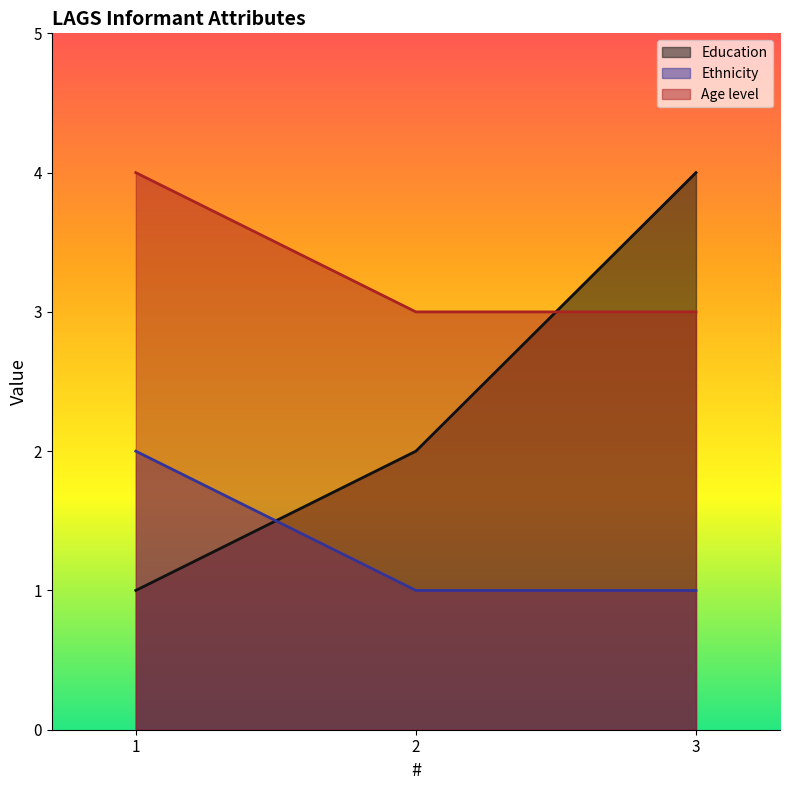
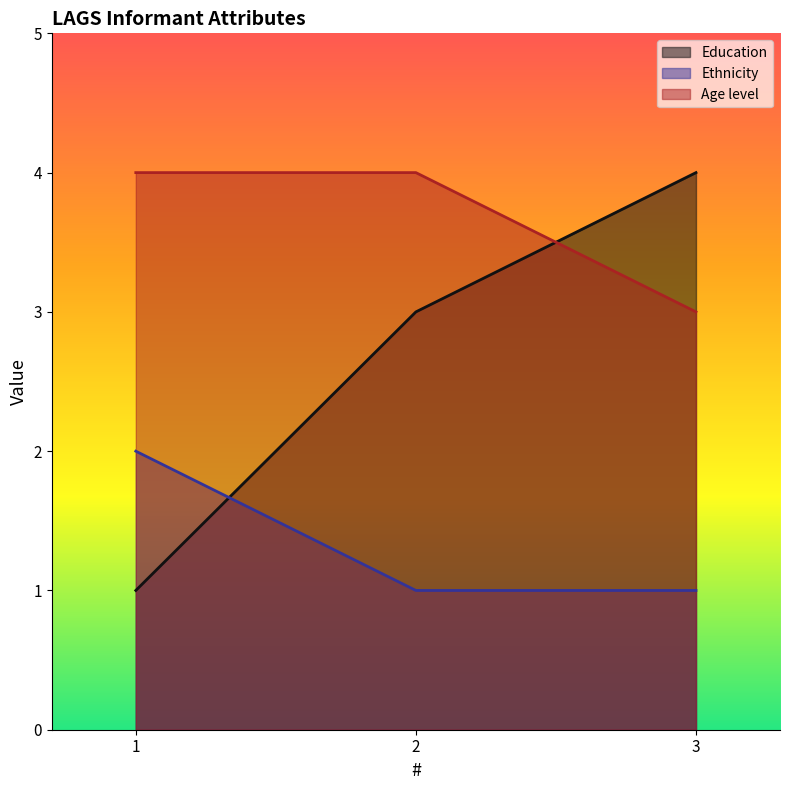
  {
    "Education": {
      "1": 1,
-     "2": 2,
+     "2": 3,
      "3": 4
    },
    "Ethnicity": {
      "1": 2,
      "2": 1,
      "3": 1
    },
    "Age level": {
      "1": 4,
-     "2": 3,
+     "2": 4,
      "3": 3
    }
  }
